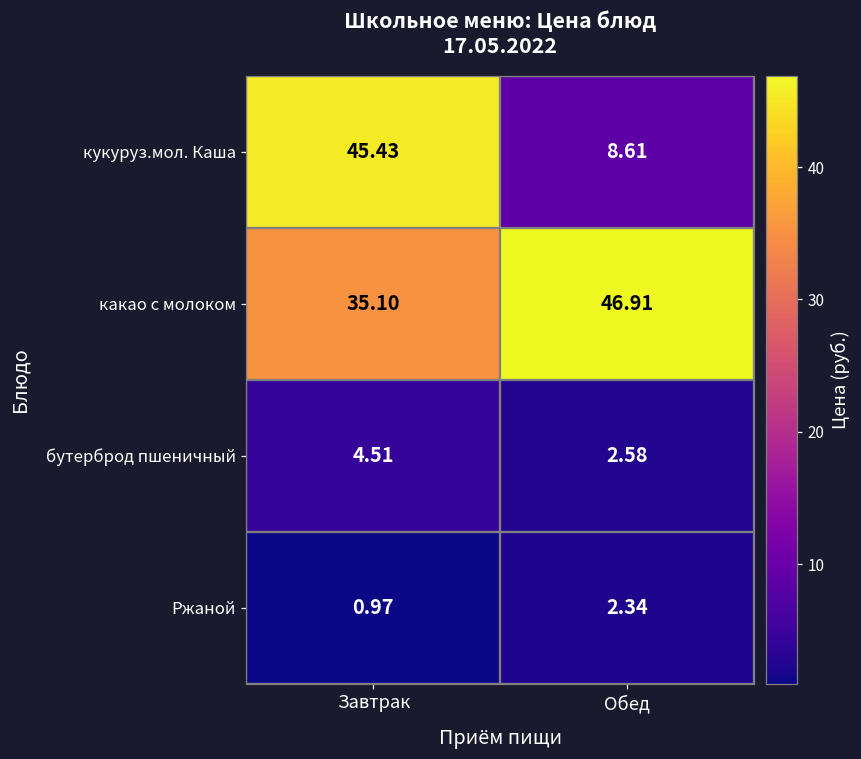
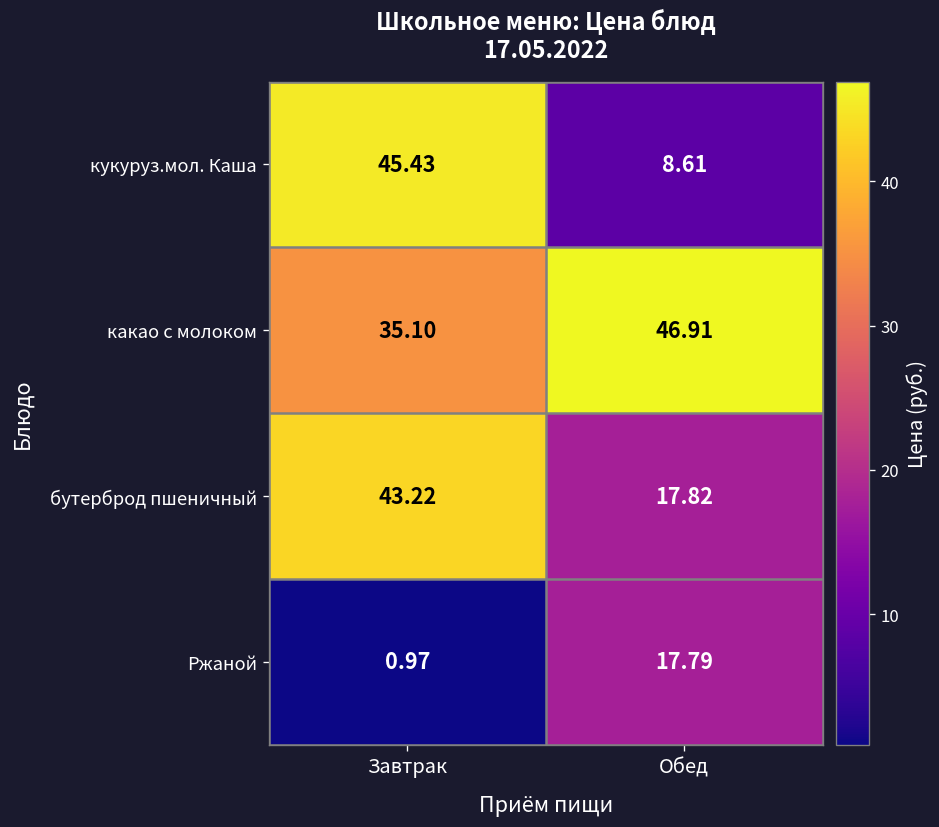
  {
    "кукуруз.мол. Каша": {
      "Завтрак": 45.43,
      "Обед": 8.61
    },
    "какао с молоком": {
      "Завтрак": 35.10,
      "Обед": 46.91
    },
    "бутерброд пшеничный": {
-     "Завтрак": 4.51,
-     "Обед": 2.58
+     "Завтрак": 43.22,
+     "Обед": 17.82
    },
    "Ржаной": {
      "Завтрак": 0.97,
-     "Обед": 2.34
+     "Обед": 17.79
    }
  }
